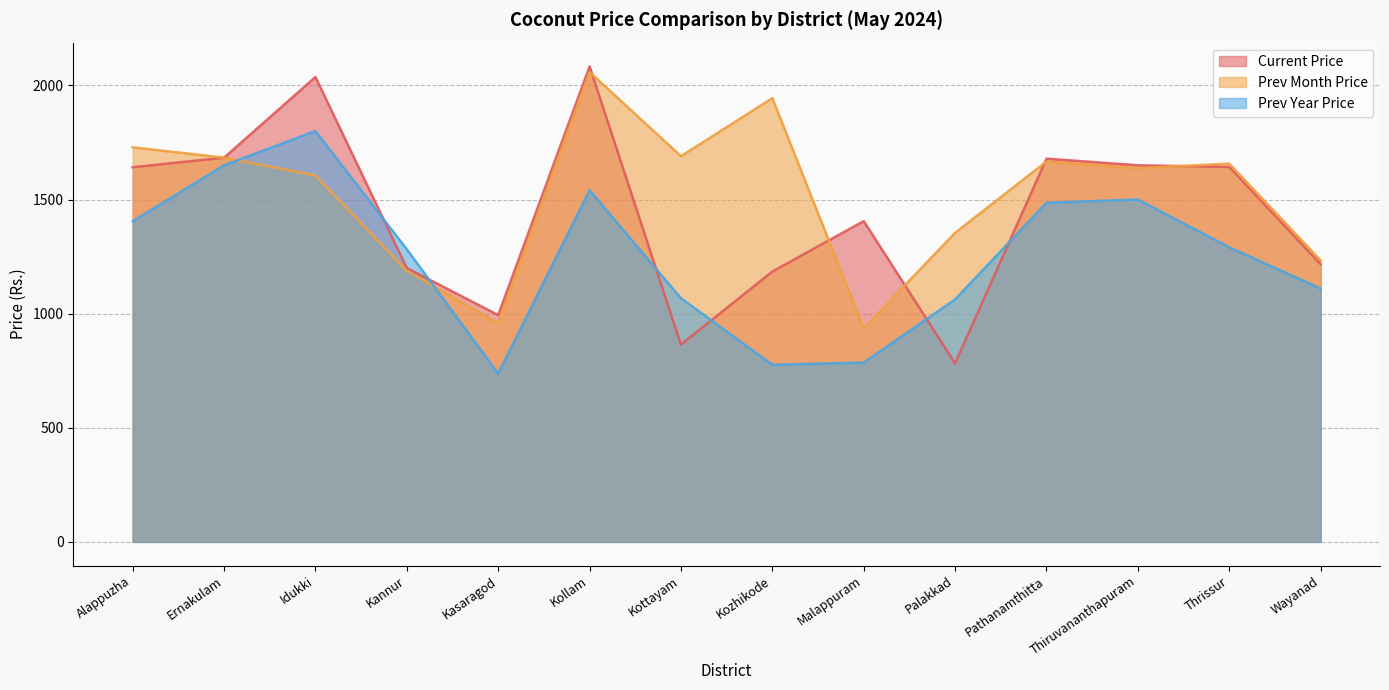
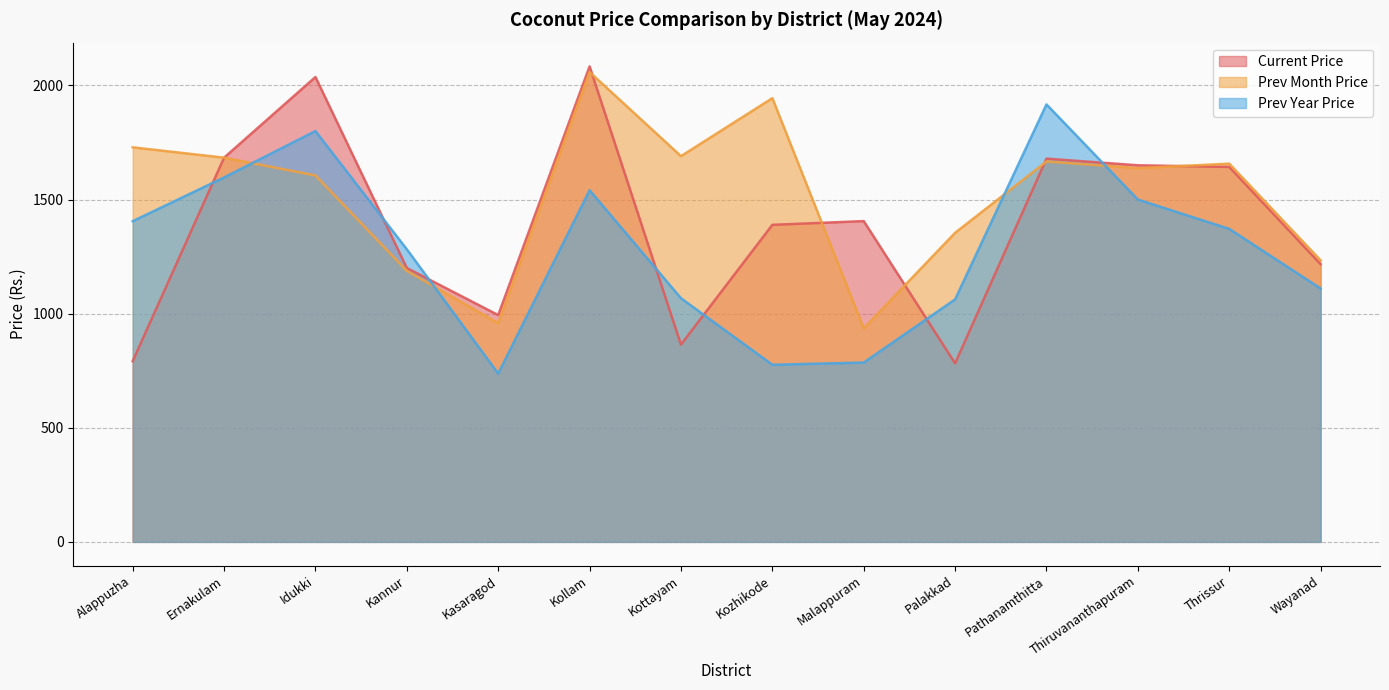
  {
    "Current Price": {
-     "Alappuzha": 1640,
+     "Alappuzha": 790,
      "Idukki": 2040,
      "Kannur": 1200,
      "Kasaragod": 990,
      "Kollam": 2080,
      "Kottayam": 860,
-     "Kozhikode": 1180,
+     "Kozhikode": 1390,
      "Malappuram": 1410,
      "Palakkad": 780,
      "Pathanamthitta": 1680,
      "Thiruvananthapuram": 1650,
      "Thrissur": 1640,
      "Wayanad": 1220
    },
    "Prev Month Price": {
      "Alappuzha": 1730,
      "Idukki": 1610,
      "Kannur": 1190,
      "Kasaragod": 960,
      "Kollam": 2060,
      "Kottayam": 1690,
      "Kozhikode": 1940,
      "Malappuram": 940,
      "Palakkad": 1350,
      "Pathanamthitta": 1670,
      "Thiruvananthapuram": 1640,
      "Thrissur": 1660,
      "Wayanad": 1230
    },
    "Prev Year Price": {
      "Alappuzha": 1410,
-     "Ernakulam": 1650,
+     "Ernakulam": 1600,
      "Idukki": 1800,
      "Kannur": 1280,
      "Kasaragod": 740,
      "Kollam": 1540,
      "Kottayam": 1070,
      "Kozhikode": 780,
      "Malappuram": 790,
      "Palakkad": 1060,
-     "Pathanamthitta": 1490,
+     "Pathanamthitta": 1920,
      "Thiruvananthapuram": 1500,
-     "Thrissur": 1290,
+     "Thrissur": 1370,
      "Wayanad": 1110
    }
  }
